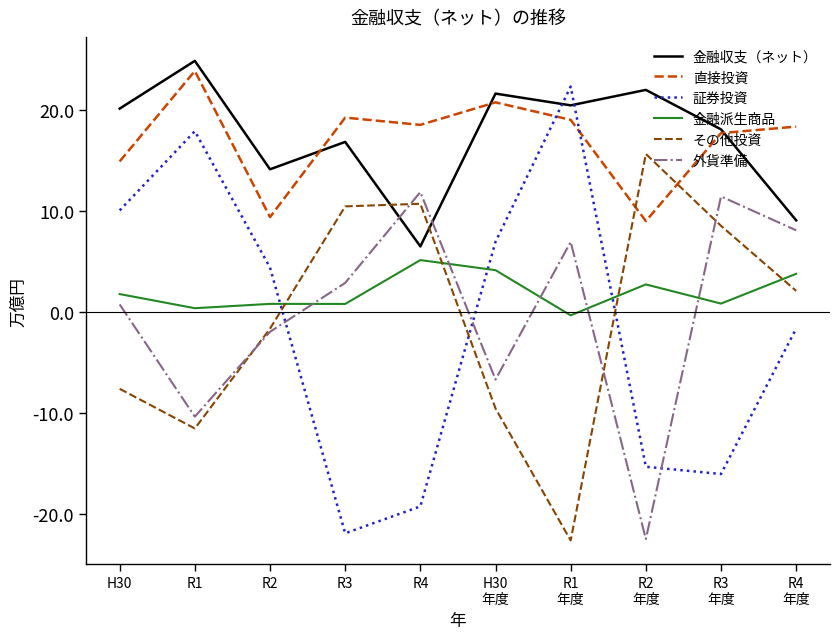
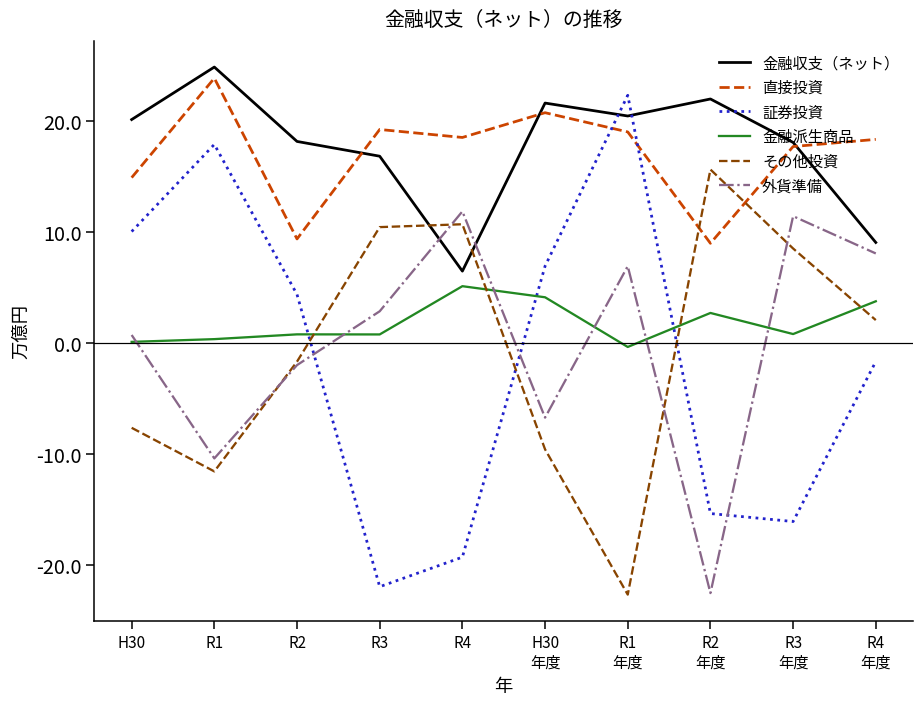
  {
    "金融収支（ネット）": {
      "H30": 20.1,
      "R1": 24.9,
-     "R2": 14.1,
+     "R2": 18.2,
      "R3": 16.8,
      "R4": 6.5,
      "H30 年度": 21.6,
      "R1 年度": 20.5,
      "R2 年度": 22.0,
      "R3 年度": 18.1,
      "R4 年度": 9.1
    },
    "直接投資": {
      "H30": 14.9,
      "R1": 23.9,
      "R2": 9.4,
      "R3": 19.2,
      "R4": 18.5,
      "H30 年度": 20.8,
      "R1 年度": 19.0,
      "R2 年度": 9.0,
      "R3 年度": 17.7,
      "R4 年度": 18.4
    },
    "証券投資": {
      "H30": 10.1,
      "R1": 17.9,
      "R2": 4.4,
      "R3": -21.9,
      "R4": -19.3,
      "H30 年度": 6.9,
      "R1 年度": 22.3,
      "R2 年度": -15.3,
      "R3 年度": -16.0,
      "R4 年度": -1.6
    },
    "金融派生商品": {
-     "H30": 1.8,
+     "H30": 0.1,
      "R1": 0.4,
      "R2": 0.8,
      "R3": 0.8,
      "R4": 5.1,
      "H30 年度": 4.1,
      "R1 年度": -0.3,
      "R2 年度": 2.7,
      "R3 年度": 0.8,
      "R4 年度": 3.8
    },
    "その他投資": {
      "H30": -7.6,
      "R1": -11.5,
      "R2": -1.7,
      "R3": 10.5,
      "R4": 10.7,
      "H30 年度": -9.6,
      "R1 年度": -22.6,
      "R2 年度": 15.6,
      "R3 年度": 8.5,
      "R4 年度": 2.1
    },
    "外貨準備": {
      "H30": 0.7,
      "R1": -10.4,
      "R2": -2.0,
      "R3": 2.9,
      "R4": 11.9,
      "H30 年度": -6.7,
      "R1 年度": 6.9,
      "R2 年度": -22.5,
      "R3 年度": 11.4,
      "R4 年度": 8.1
    }
  }
